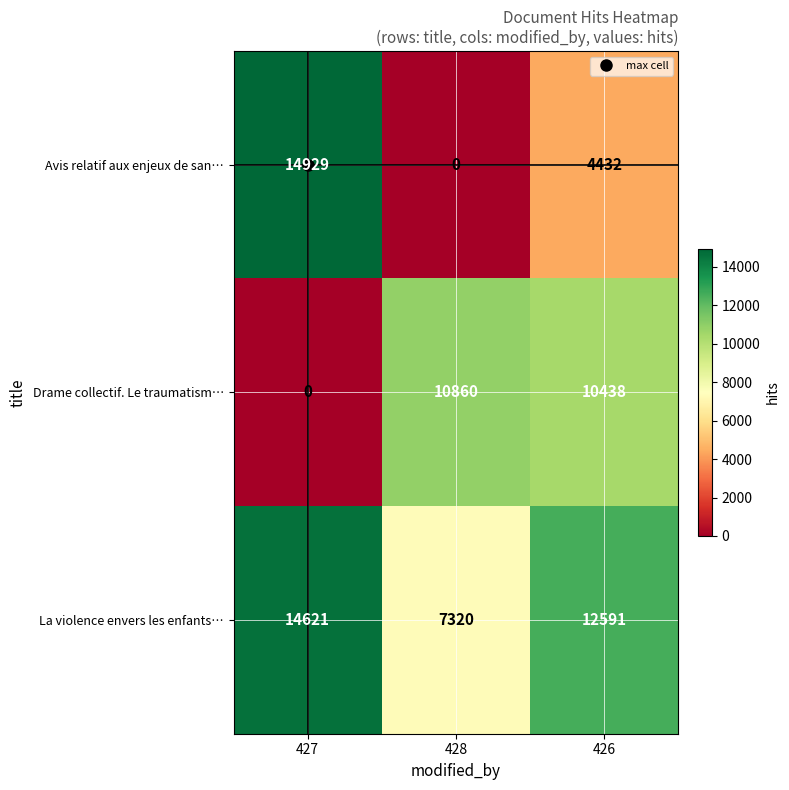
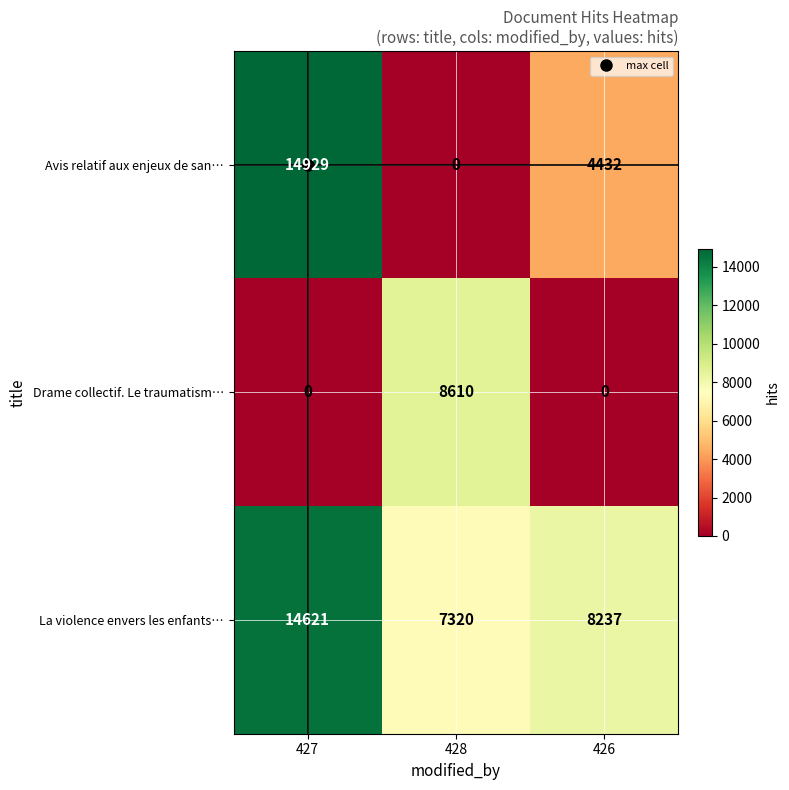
  {
    "Avis relatif aux enjeux de san…": {
      "428": 0,
      "426": 4432
    },
    "Drame collectif. Le traumatism…": {
      "427": 0,
-     "428": 10860,
-     "426": 10438
+     "428": 8610,
+     "426": 0
    },
    "La violence envers les enfants…": {
      "427": 14621,
      "428": 7320,
-     "426": 12591
+     "426": 8237
    }
  }
